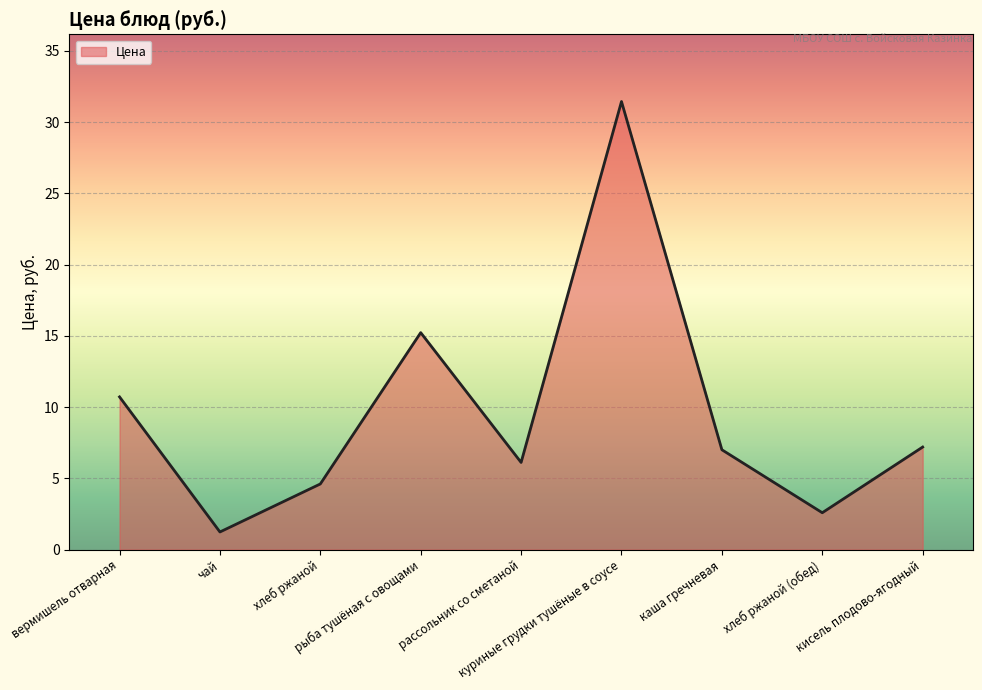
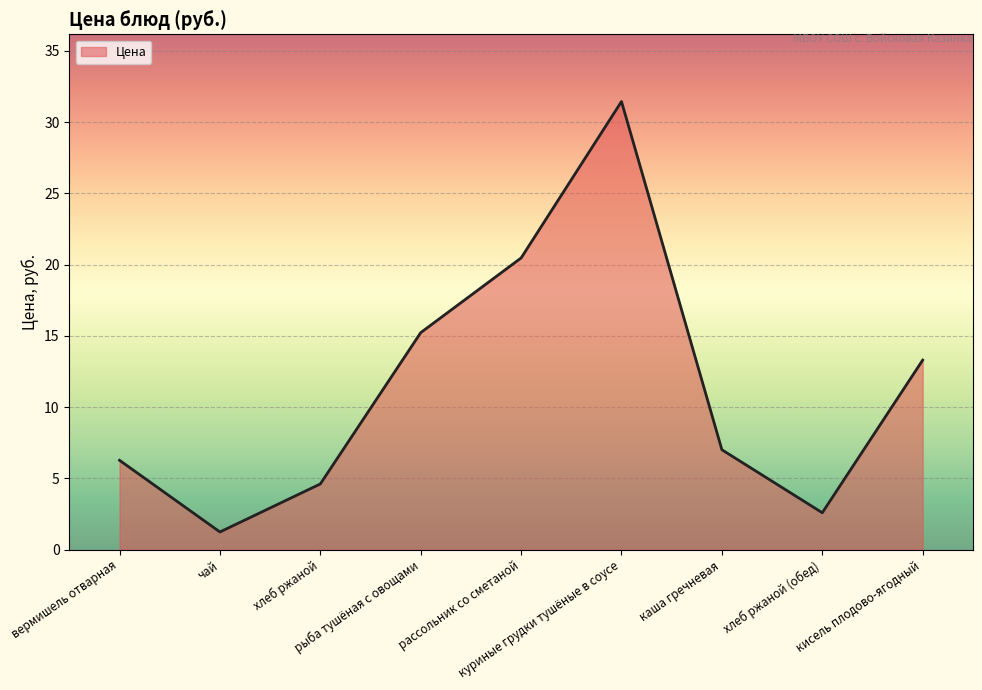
  {
-   "вермишель отварная": 10.7,
+   "вермишель отварная": 6.3,
    "чай": 1.2,
    "хлеб ржаной": 4.6,
    "рыба тушёная с овощами": 15.2,
-   "рассольник со сметаной": 6.1,
+   "рассольник со сметаной": 20.5,
    "куриные грудки тушёные в соусе": 31.5,
    "каша гречневая": 7.0,
    "хлеб ржаной (обед)": 2.6,
-   "кисель плодово-ягодный": 7.2
+   "кисель плодово-ягодный": 13.3
  }
